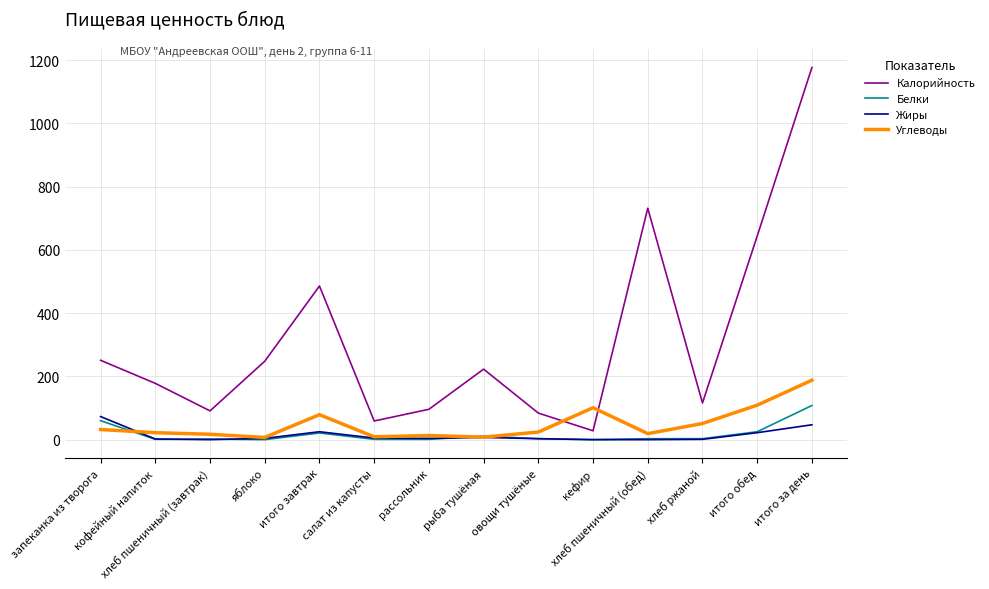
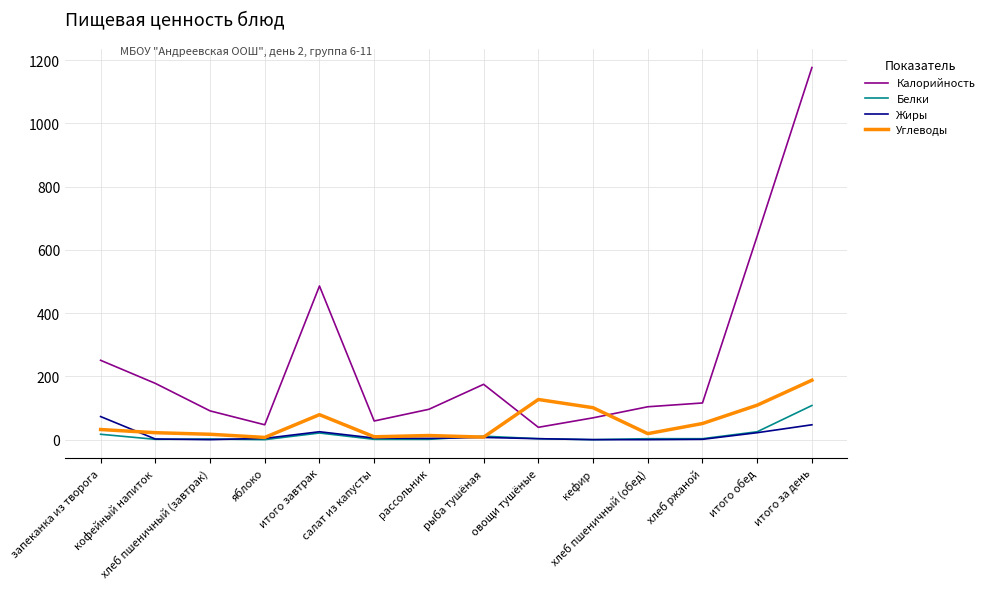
  {
    "Калорийность": {
      "запеканка из творога": 250,
      "кофейный напиток": 180,
      "хлеб пшеничный (завтрак)": 90,
-     "яблоко": 250,
+     "яблоко": 50,
      "итого завтрак": 490,
      "салат из капусты": 60,
      "рассольник": 100,
-     "рыба тушёная": 220,
-     "овощи тушёные": 80,
-     "кефир": 30,
-     "хлеб пшеничный (обед)": 730,
+     "рыба тушёная": 180,
+     "овощи тушёные": 40,
+     "кефир": 70,
+     "хлеб пшеничный (обед)": 100,
      "хлеб ржаной": 120,
      "итого обед": 640,
      "итого за день": 1180
    },
    "Белки": {
-     "запеканка из творога": 60,
+     "запеканка из творога": 20,
      "итого за день": 110
    },
    "Жиры": {
      "запеканка из творога": 70,
      "итого за день": 50
    },
    "Углеводы": {
      "запеканка из творога": 30,
      "кофейный напиток": 20,
      "хлеб пшеничный (завтрак)": 20,
      "итого завтрак": 80,
      "рассольник": 10,
-     "овощи тушёные": 20,
+     "овощи тушёные": 130,
      "кефир": 100,
      "хлеб пшеничный (обед)": 20,
      "хлеб ржаной": 50,
      "итого обед": 110,
      "итого за день": 190
    }
  }
